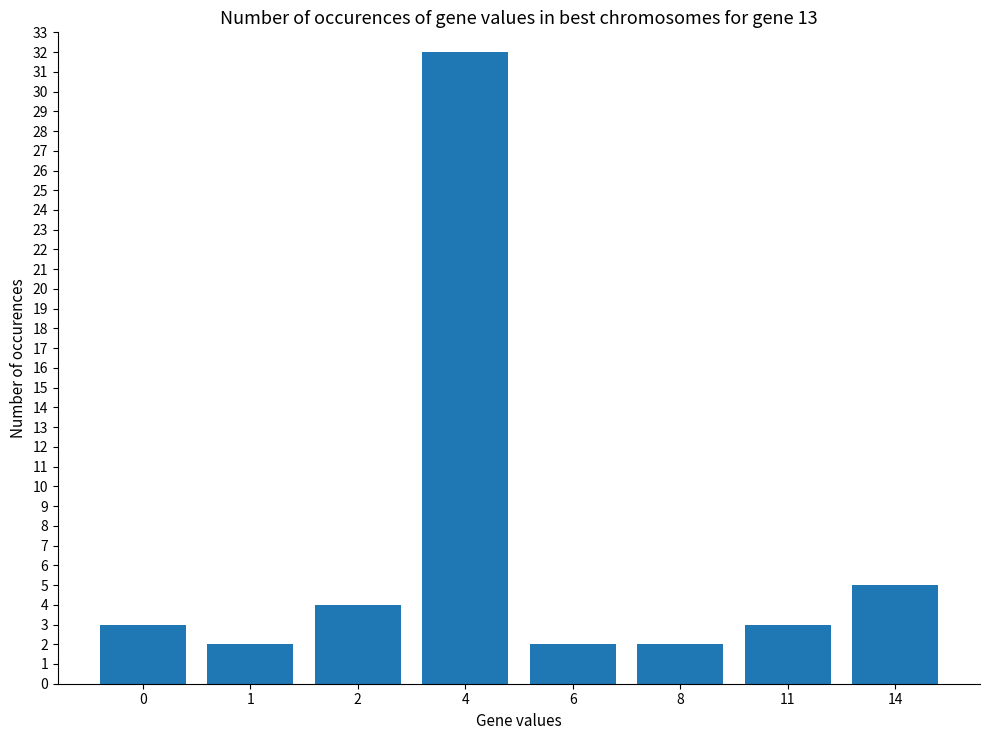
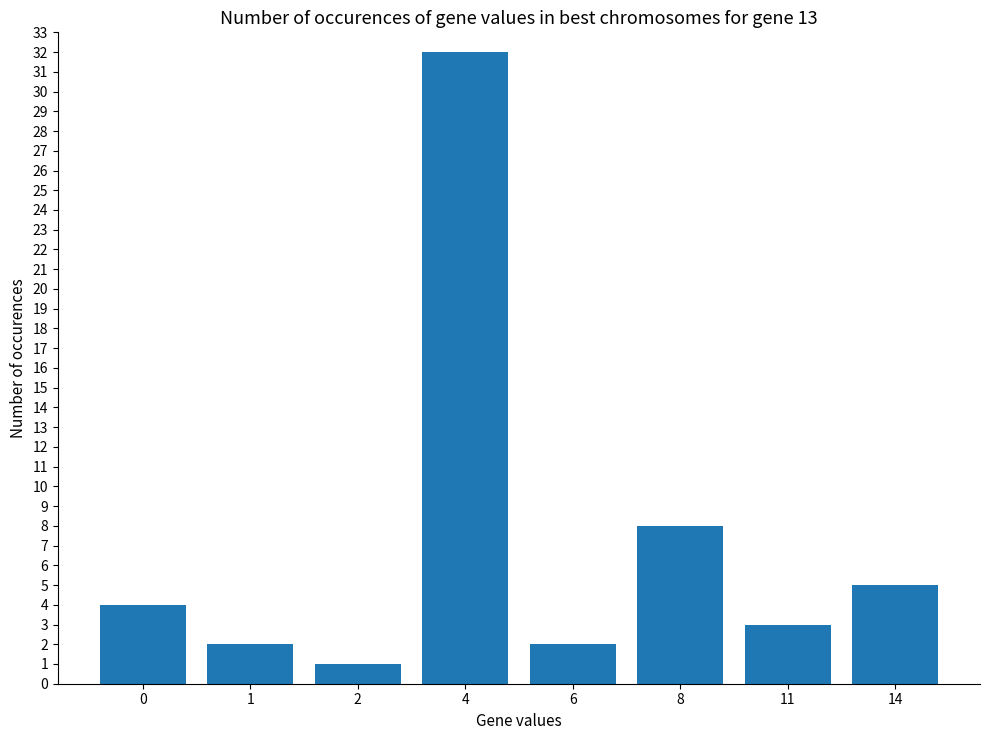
  {
-   "0": 3,
+   "0": 4,
    "1": 2,
-   "2": 4,
+   "2": 1,
    "4": 32,
    "6": 2,
-   "8": 2,
+   "8": 8,
    "11": 3,
    "14": 5
  }
